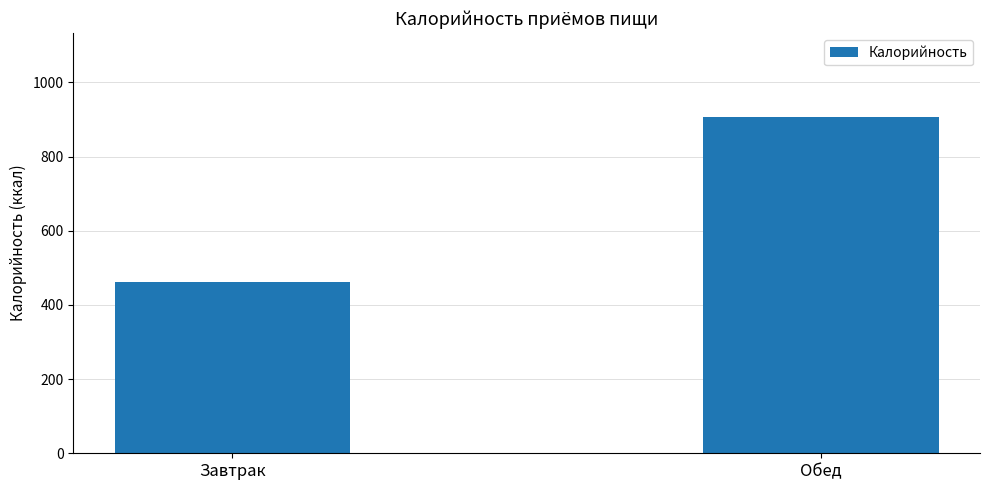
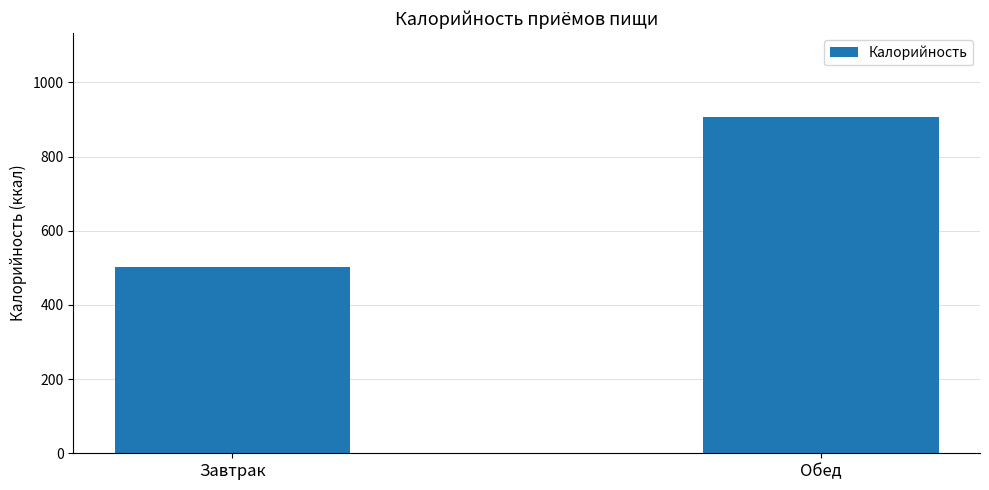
  {
-   "Завтрак": 460,
+   "Завтрак": 500,
    "Обед": 910
  }
